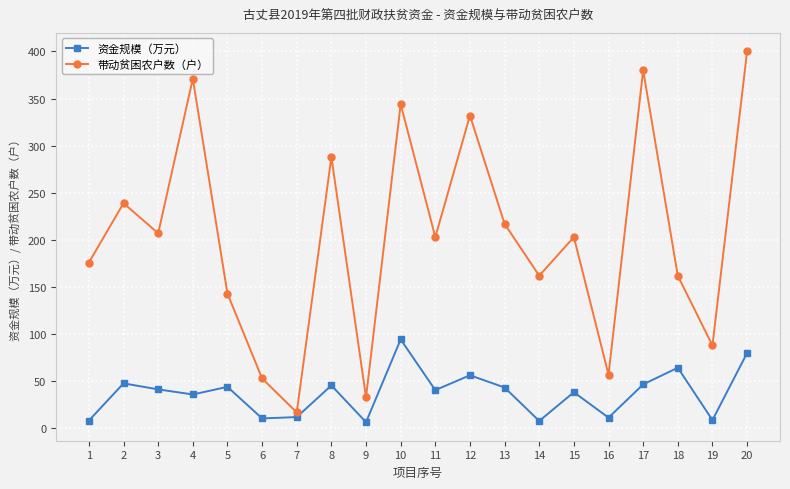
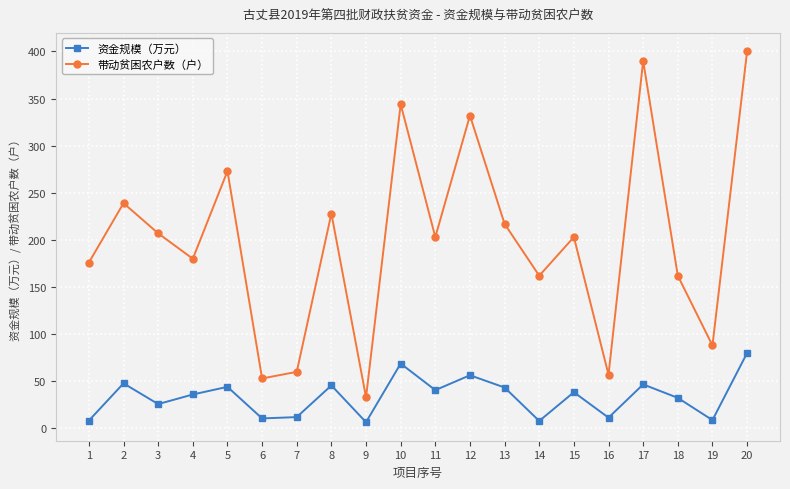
  {
    "资金规模（万元）": {
      "1": 10,
      "2": 50,
-     "3": 40,
+     "3": 30,
      "4": 40,
      "5": 40,
      "6": 10,
      "7": 10,
      "8": 50,
      "9": 10,
-     "10": 90,
+     "10": 70,
      "11": 40,
      "12": 60,
      "13": 40,
      "14": 10,
      "15": 40,
      "16": 10,
      "17": 50,
-     "18": 60,
+     "18": 30,
      "19": 10,
      "20": 80
    },
    "带动贫困农户数（户）": {
      "1": 180,
      "2": 240,
      "3": 210,
-     "4": 370,
-     "5": 140,
+     "4": 180,
+     "5": 270,
      "6": 50,
-     "7": 20,
-     "8": 290,
+     "7": 60,
+     "8": 230,
      "9": 30,
      "10": 340,
      "11": 200,
      "12": 330,
      "13": 220,
      "14": 160,
      "15": 200,
      "16": 60,
-     "17": 380,
+     "17": 390,
      "18": 160,
      "19": 90,
      "20": 400
    }
  }
